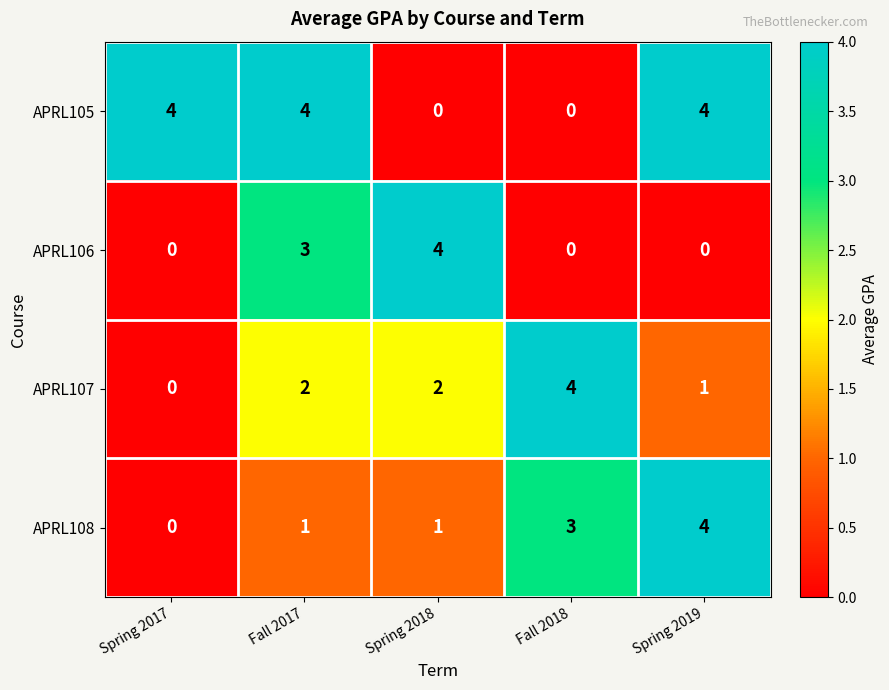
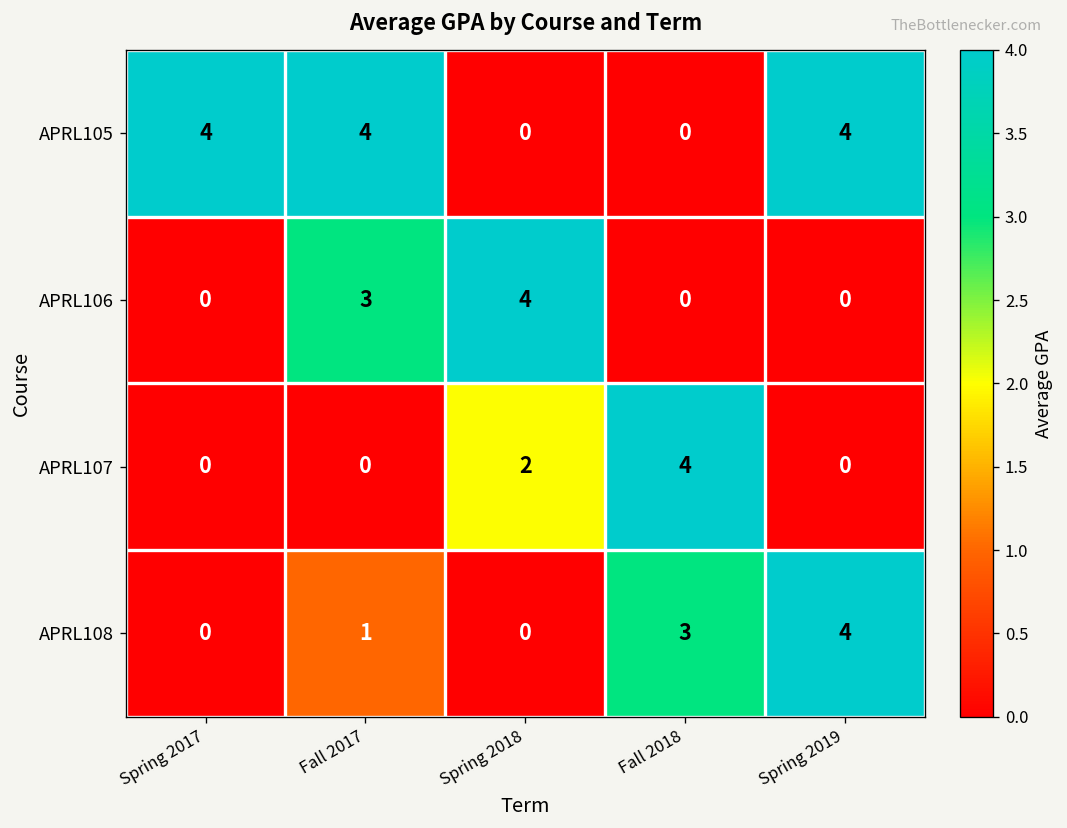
  {
    "APRL105": {
      "Spring 2017": 4,
      "Fall 2017": 4,
      "Spring 2018": 0,
      "Fall 2018": 0,
      "Spring 2019": 4
    },
    "APRL106": {
      "Spring 2017": 0,
      "Fall 2017": 3,
      "Spring 2018": 4,
      "Fall 2018": 0,
      "Spring 2019": 0
    },
    "APRL107": {
      "Spring 2017": 0,
-     "Fall 2017": 2,
+     "Fall 2017": 0,
      "Spring 2018": 2,
      "Fall 2018": 4,
-     "Spring 2019": 1
+     "Spring 2019": 0
    },
    "APRL108": {
      "Spring 2017": 0,
      "Fall 2017": 1,
-     "Spring 2018": 1,
+     "Spring 2018": 0,
      "Fall 2018": 3,
      "Spring 2019": 4
    }
  }
